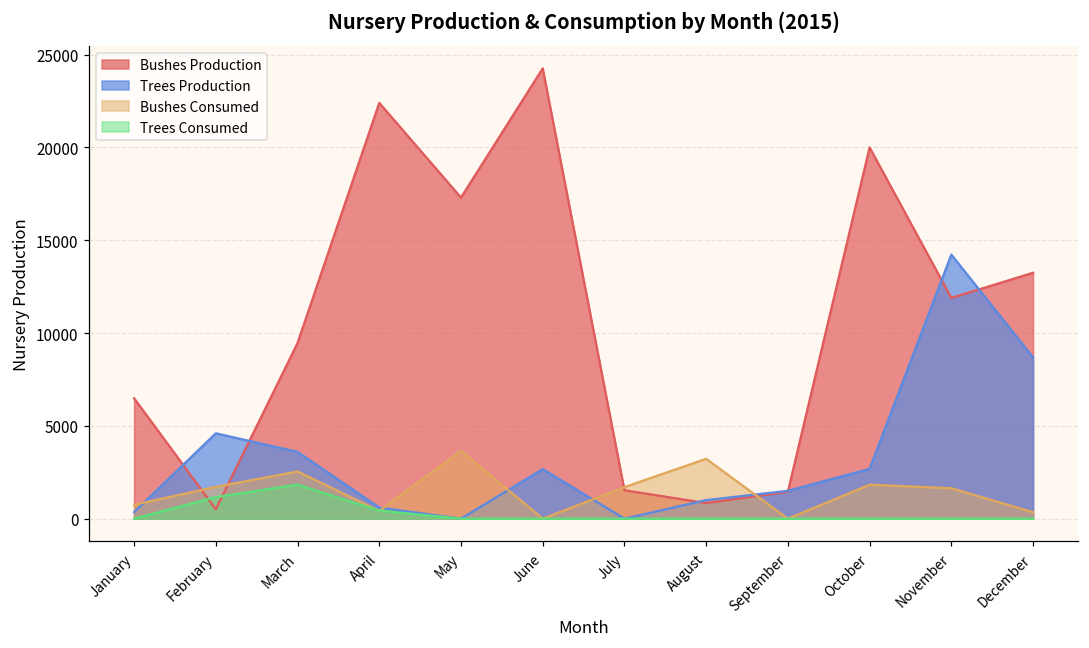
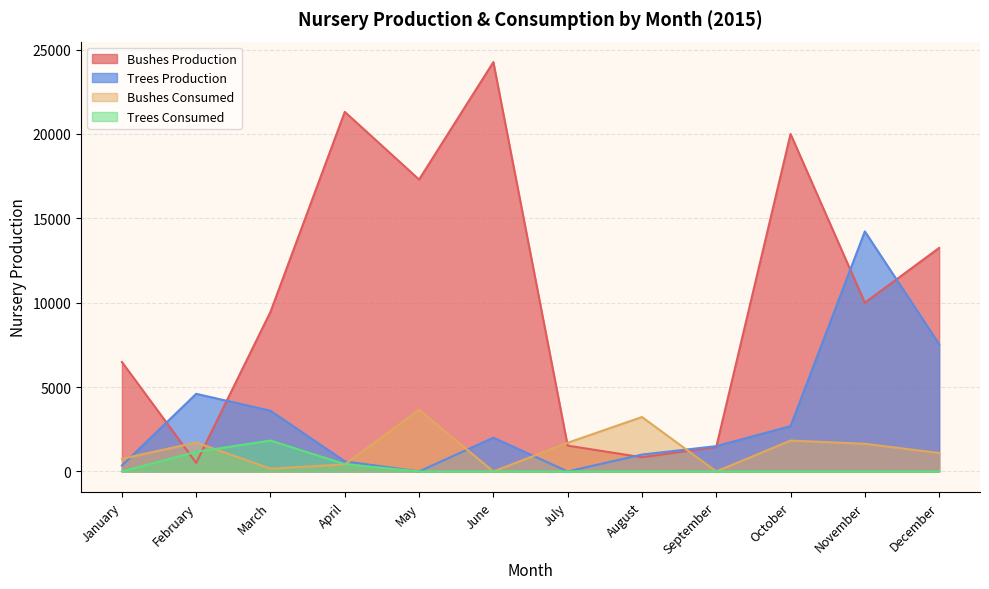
  {
    "Bushes Production": {
      "January": 6500,
      "February": 500,
      "March": 9500,
-     "April": 22400,
+     "April": 21300,
      "May": 17300,
      "June": 24300,
      "July": 1500,
      "August": 800,
      "October": 20000,
-     "November": 11900,
+     "November": 10000,
      "December": 13200
    },
    "Trees Production": {
      "January": 400,
      "February": 4600,
      "March": 3600,
      "April": 600,
-     "June": 2700,
+     "June": 2000,
      "August": 1000,
      "October": 2700,
      "November": 14200,
-     "December": 8700
+     "December": 7500
    },
    "Bushes Consumed": {
      "January": 800,
      "February": 1700,
-     "March": 2500,
+     "March": 200,
      "May": 3700,
      "July": 1700,
      "August": 3200,
      "October": 1800,
      "November": 1600,
-     "December": 400
+     "December": 1100
    },
    "Trees Consumed": {
      "January": 0,
      "February": 1200,
      "March": 1800,
      "August": 0,
      "October": 0,
      "November": 0,
      "December": 0
    }
  }
